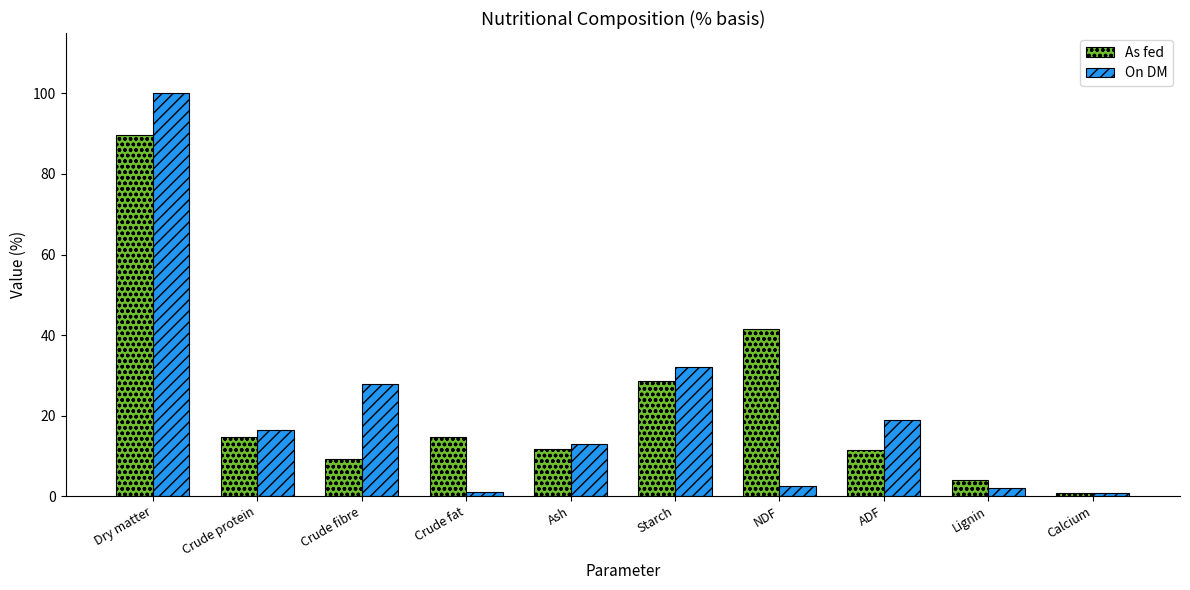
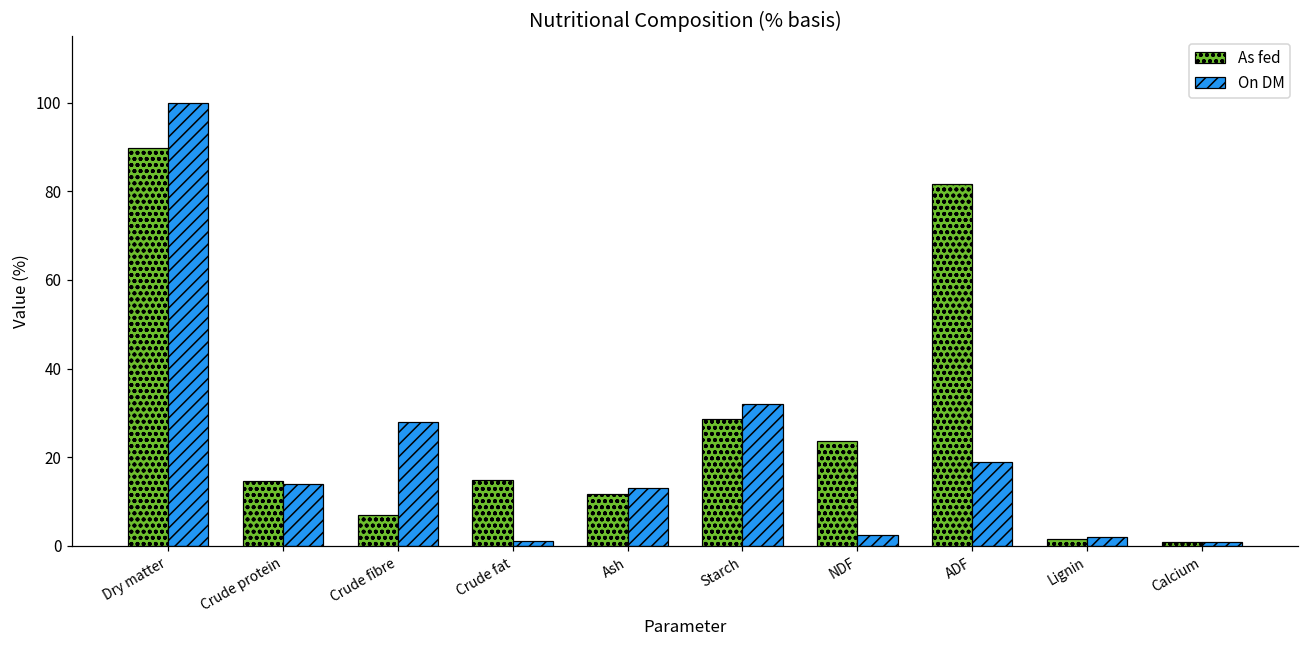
  {
    "As fed": {
      "Dry matter": 90,
      "Crude protein": 15,
-     "Crude fibre": 9,
+     "Crude fibre": 7,
      "Crude fat": 15,
      "Ash": 12,
      "Starch": 29,
-     "NDF": 41,
-     "ADF": 12,
-     "Lignin": 4,
+     "NDF": 24,
+     "ADF": 82,
+     "Lignin": 2,
      "Calcium": 1
    },
    "On DM": {
      "Dry matter": 100,
-     "Crude protein": 16,
+     "Crude protein": 14,
      "Crude fibre": 28,
      "Crude fat": 1,
      "Ash": 13,
      "Starch": 32,
      "NDF": 3,
      "ADF": 19,
      "Lignin": 2,
      "Calcium": 1
    }
  }
